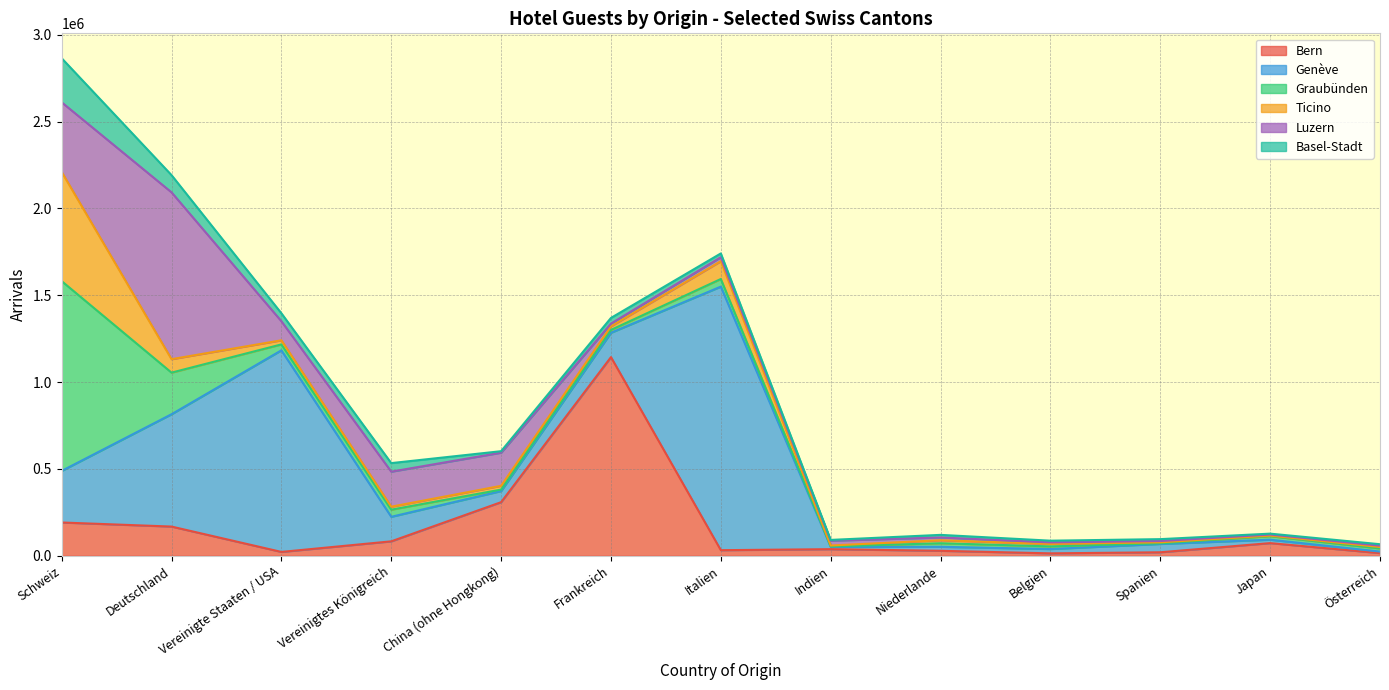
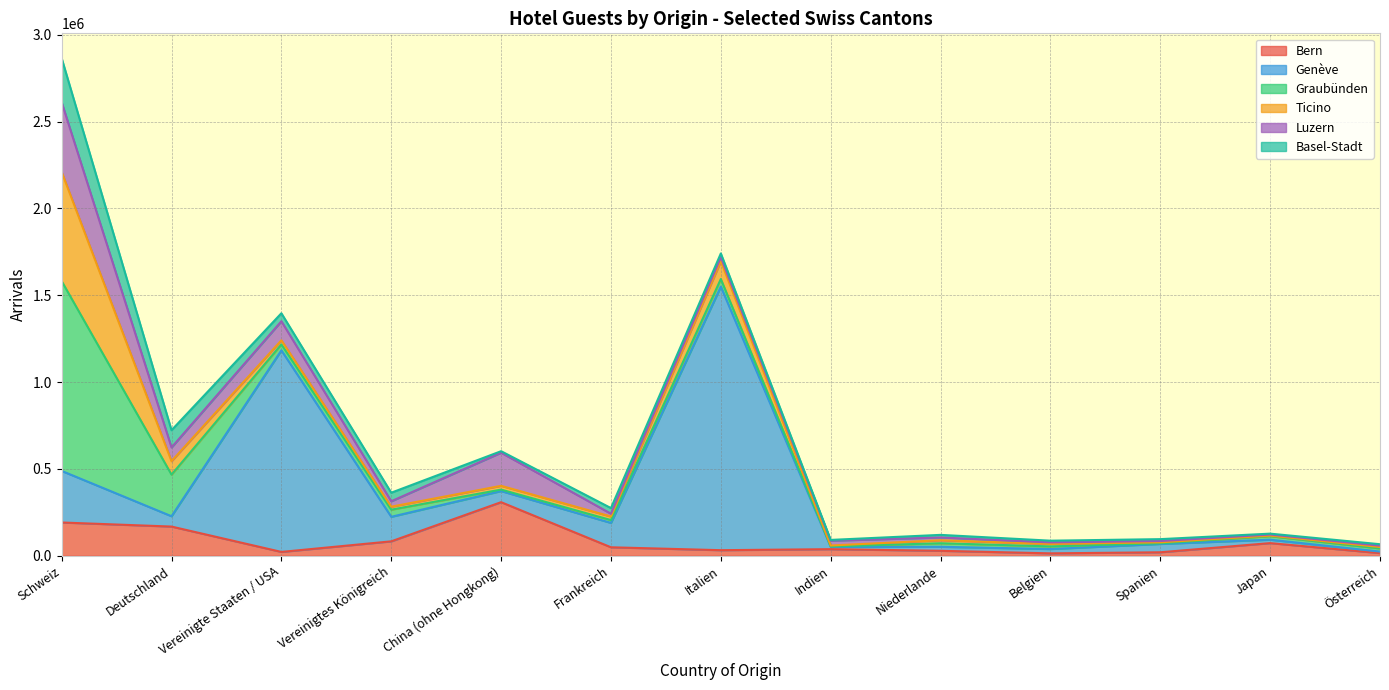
  {
    "Bern": {
      "Schweiz": 190000,
      "Deutschland": 170000,
      "Vereinigte Staaten / USA": 20000,
      "Vereinigtes Königreich": 80000,
      "China (ohne Hongkong)": 310000,
-     "Frankreich": 1140000,
+     "Frankreich": 50000,
      "Italien": 30000,
      "Niederlande": 30000,
      "Belgien": 10000,
      "Spanien": 20000,
      "Japan": 70000
    },
    "Genève": {
      "Schweiz": 300000,
-     "Deutschland": 650000,
+     "Deutschland": 60000,
      "Vereinigte Staaten / USA": 1160000,
      "Vereinigtes Königreich": 140000,
      "Frankreich": 140000,
      "Italien": 1520000,
      "Niederlande": 20000,
      "Belgien": 20000,
      "Japan": 20000
    },
    "Ticino": {
      "Schweiz": 630000,
      "Deutschland": 80000,
      "Vereinigte Staaten / USA": 20000,
      "Vereinigtes Königreich": 20000,
      "China (ohne Hongkong)": 20000,
      "Frankreich": 20000,
      "Italien": 100000,
      "Niederlande": 20000
    },
    "Luzern": {
      "Schweiz": 400000,
-     "Deutschland": 960000,
+     "Deutschland": 80000,
      "Vereinigte Staaten / USA": 110000,
-     "Vereinigtes Königreich": 200000,
+     "Vereinigtes Königreich": 30000,
      "Frankreich": 20000,
      "Italien": 20000,
      "Niederlande": 20000
    }
  }
